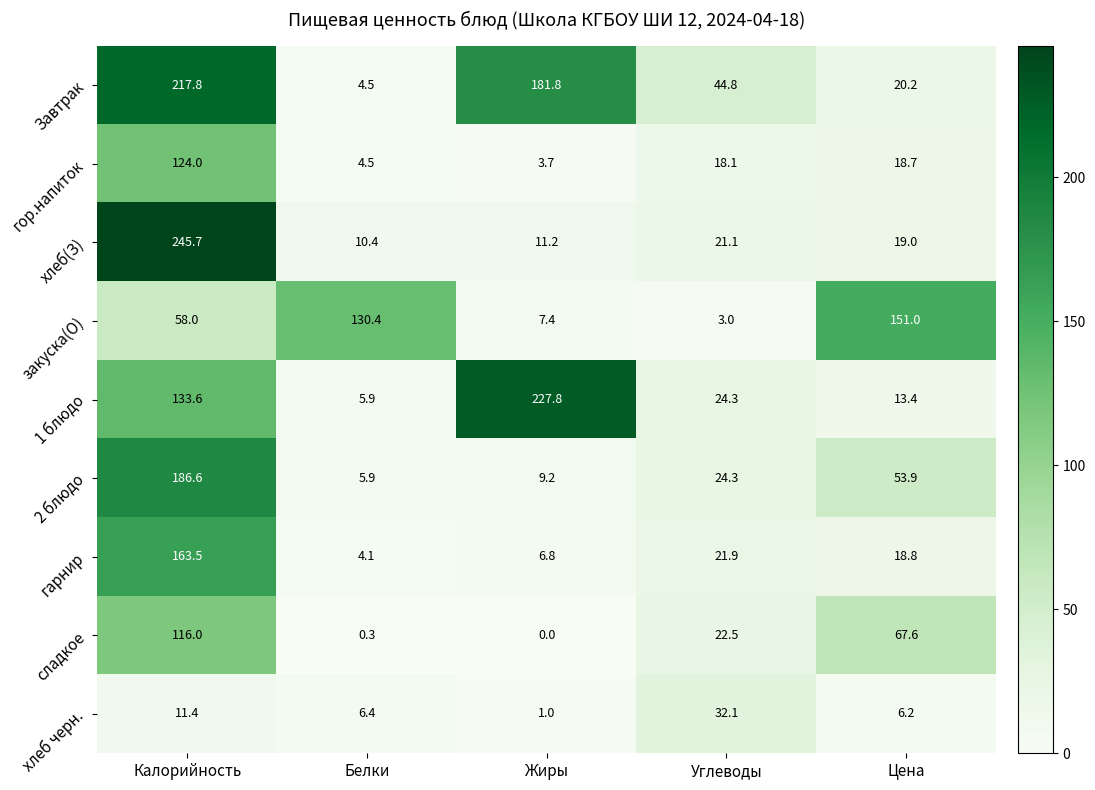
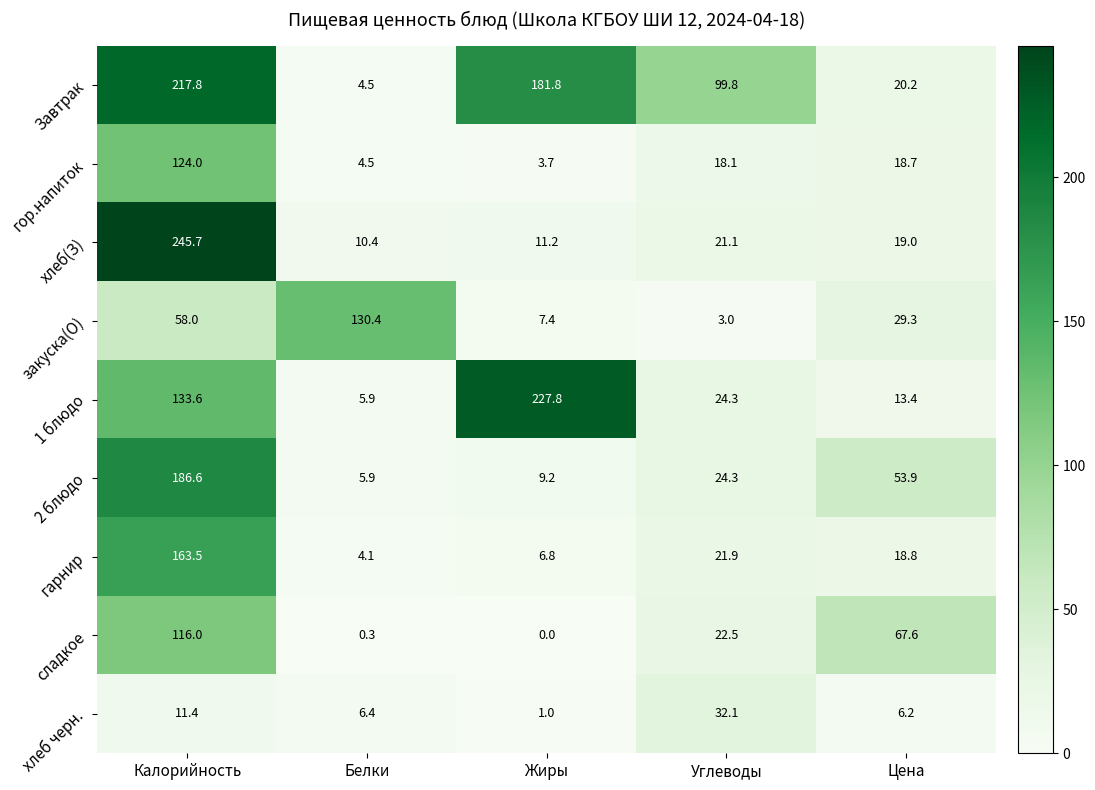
  {
    "Завтрак": {
      "Калорийность": 217.8,
      "Белки": 4.5,
      "Жиры": 181.8,
-     "Углеводы": 44.8,
+     "Углеводы": 99.8,
      "Цена": 20.2
    },
    "гор.напиток": {
      "Калорийность": 124.0,
      "Белки": 4.5,
      "Жиры": 3.7,
      "Углеводы": 18.1,
      "Цена": 18.7
    },
    "хлеб(З)": {
      "Калорийность": 245.7,
      "Белки": 10.4,
      "Жиры": 11.2,
      "Углеводы": 21.1,
      "Цена": 19.0
    },
    "закуска(О)": {
      "Калорийность": 58.0,
      "Белки": 130.4,
      "Жиры": 7.4,
      "Углеводы": 3.0,
-     "Цена": 151.0
+     "Цена": 29.3
    },
    "1 блюдо": {
      "Калорийность": 133.6,
      "Белки": 5.9,
      "Жиры": 227.8,
      "Углеводы": 24.3,
      "Цена": 13.4
    },
    "2 блюдо": {
      "Калорийность": 186.6,
      "Белки": 5.9,
      "Жиры": 9.2,
      "Углеводы": 24.3,
      "Цена": 53.9
    },
    "гарнир": {
      "Калорийность": 163.5,
      "Белки": 4.1,
      "Жиры": 6.8,
      "Углеводы": 21.9,
      "Цена": 18.8
    },
    "сладкое": {
      "Калорийность": 116.0,
      "Белки": 0.3,
      "Жиры": 0.0,
      "Углеводы": 22.5,
      "Цена": 67.6
    },
    "хлеб черн.": {
      "Калорийность": 11.4,
      "Белки": 6.4,
      "Жиры": 1.0,
      "Углеводы": 32.1,
      "Цена": 6.2
    }
  }
